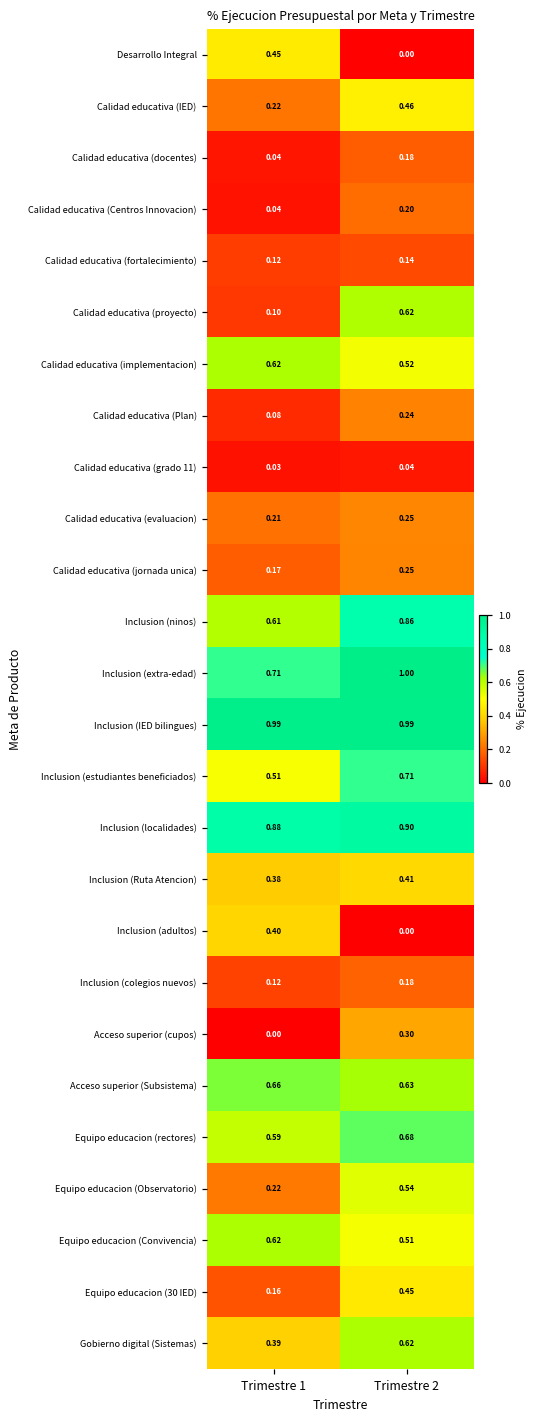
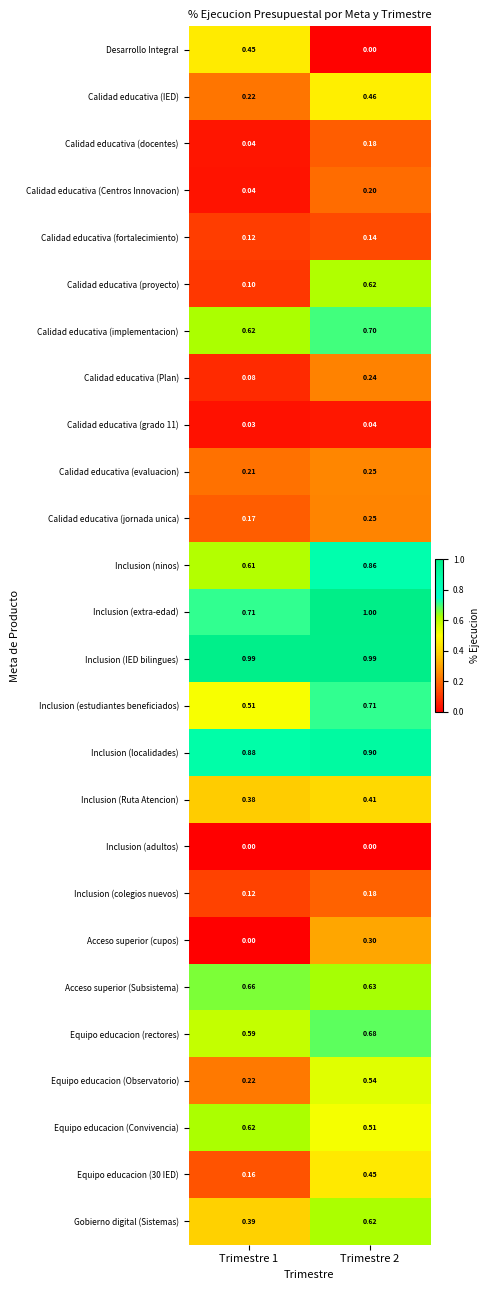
  {
    "Desarrollo Integral": {
      "Trimestre 1": 0.45,
      "Trimestre 2": 0.00
    },
    "Calidad educativa (IED)": {
      "Trimestre 1": 0.22,
      "Trimestre 2": 0.46
    },
    "Calidad educativa (docentes)": {
      "Trimestre 1": 0.04,
      "Trimestre 2": 0.18
    },
    "Calidad educativa (Centros Innovacion)": {
      "Trimestre 1": 0.04,
      "Trimestre 2": 0.20
    },
    "Calidad educativa (fortalecimiento)": {
      "Trimestre 1": 0.12,
      "Trimestre 2": 0.14
    },
    "Calidad educativa (proyecto)": {
      "Trimestre 1": 0.10,
      "Trimestre 2": 0.62
    },
    "Calidad educativa (implementacion)": {
      "Trimestre 1": 0.62,
-     "Trimestre 2": 0.52
+     "Trimestre 2": 0.70
    },
    "Calidad educativa (Plan)": {
      "Trimestre 1": 0.08,
      "Trimestre 2": 0.24
    },
    "Calidad educativa (grado 11)": {
      "Trimestre 1": 0.03,
      "Trimestre 2": 0.04
    },
    "Calidad educativa (evaluacion)": {
      "Trimestre 1": 0.21,
      "Trimestre 2": 0.25
    },
    "Calidad educativa (jornada unica)": {
      "Trimestre 1": 0.17,
      "Trimestre 2": 0.25
    },
    "Inclusion (ninos)": {
      "Trimestre 1": 0.61,
      "Trimestre 2": 0.86
    },
    "Inclusion (extra-edad)": {
      "Trimestre 1": 0.71,
      "Trimestre 2": 1.00
    },
    "Inclusion (IED bilingues)": {
      "Trimestre 1": 0.99,
      "Trimestre 2": 0.99
    },
    "Inclusion (estudiantes beneficiados)": {
      "Trimestre 1": 0.51,
      "Trimestre 2": 0.71
    },
    "Inclusion (localidades)": {
      "Trimestre 1": 0.88,
      "Trimestre 2": 0.90
    },
    "Inclusion (Ruta Atencion)": {
      "Trimestre 1": 0.38,
      "Trimestre 2": 0.41
    },
    "Inclusion (adultos)": {
-     "Trimestre 1": 0.40,
+     "Trimestre 1": 0.00,
      "Trimestre 2": 0.00
    },
    "Inclusion (colegios nuevos)": {
      "Trimestre 1": 0.12,
      "Trimestre 2": 0.18
    },
    "Acceso superior (cupos)": {
      "Trimestre 1": 0.00,
      "Trimestre 2": 0.30
    },
    "Acceso superior (Subsistema)": {
      "Trimestre 1": 0.66,
      "Trimestre 2": 0.63
    },
    "Equipo educacion (rectores)": {
      "Trimestre 1": 0.59,
      "Trimestre 2": 0.68
    },
    "Equipo educacion (Observatorio)": {
      "Trimestre 1": 0.22,
      "Trimestre 2": 0.54
    },
    "Equipo educacion (Convivencia)": {
      "Trimestre 1": 0.62,
      "Trimestre 2": 0.51
    },
    "Equipo educacion (30 IED)": {
      "Trimestre 1": 0.16,
      "Trimestre 2": 0.45
    },
    "Gobierno digital (Sistemas)": {
      "Trimestre 1": 0.39,
      "Trimestre 2": 0.62
    }
  }
